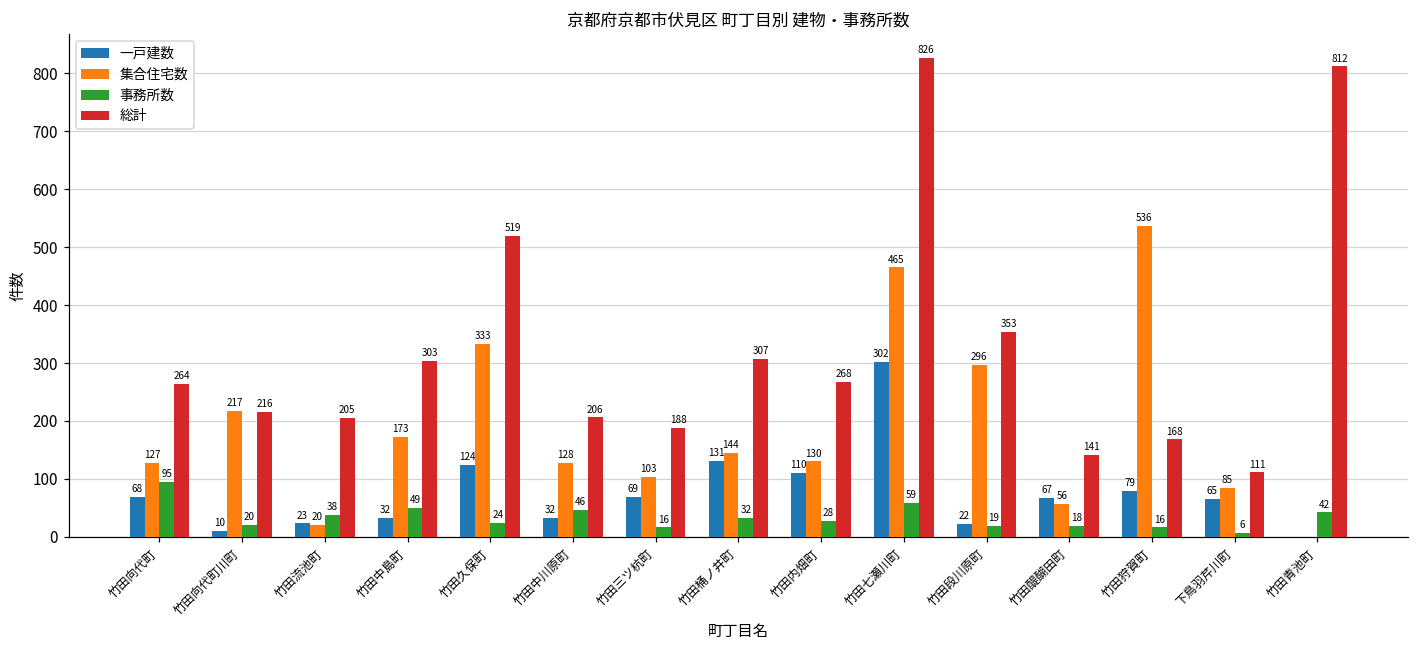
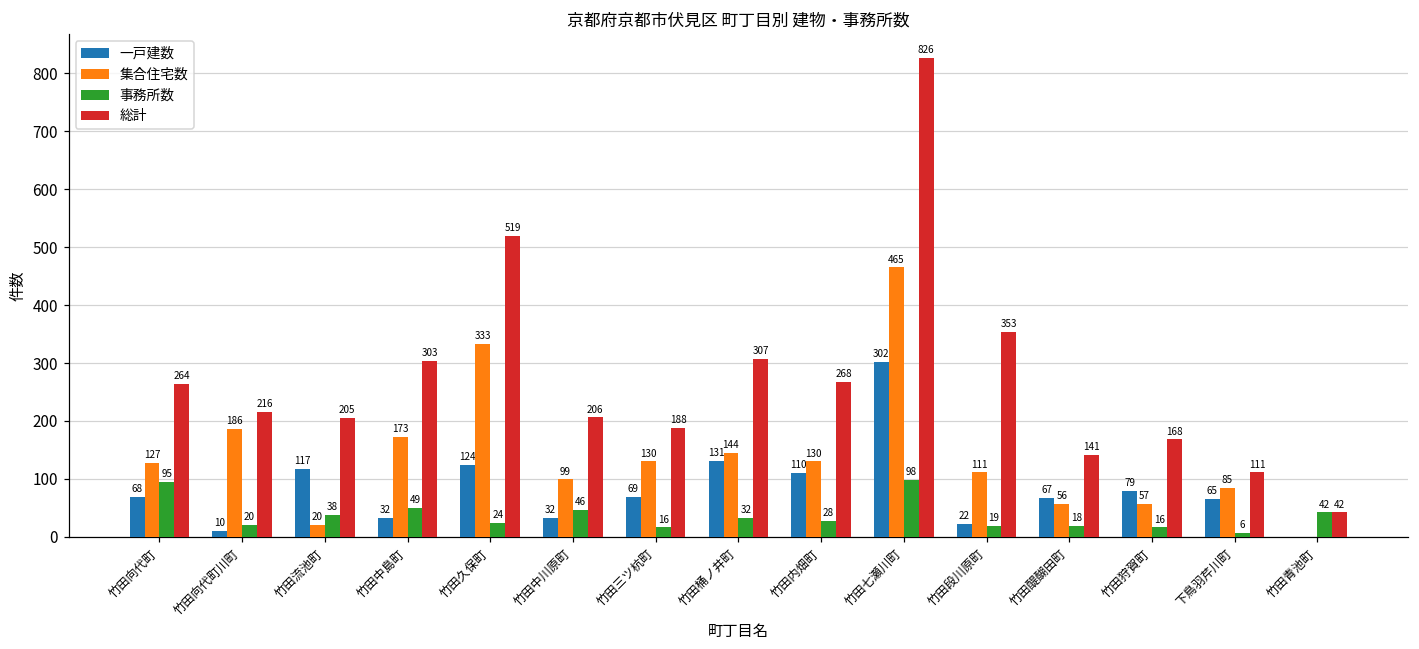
  {
    "一戸建数": {
      "竹田向代町": 68,
      "竹田向代町川町": 10,
-     "竹田流池町": 23,
+     "竹田流池町": 117,
      "竹田中島町": 32,
      "竹田久保町": 124,
      "竹田中川原町": 32,
      "竹田三ツ杭町": 69,
      "竹田桶ノ井町": 131,
      "竹田内畑町": 110,
      "竹田七瀬川町": 302,
      "竹田段川原町": 22,
      "竹田醍醐田町": 67,
      "竹田狩賀町": 79,
      "下鳥羽芹川町": 65
    },
    "集合住宅数": {
      "竹田向代町": 127,
-     "竹田向代町川町": 217,
+     "竹田向代町川町": 186,
      "竹田流池町": 20,
      "竹田中島町": 173,
      "竹田久保町": 333,
-     "竹田中川原町": 128,
-     "竹田三ツ杭町": 103,
+     "竹田中川原町": 99,
+     "竹田三ツ杭町": 130,
      "竹田桶ノ井町": 144,
      "竹田内畑町": 130,
      "竹田七瀬川町": 465,
-     "竹田段川原町": 296,
+     "竹田段川原町": 111,
      "竹田醍醐田町": 56,
-     "竹田狩賀町": 536,
+     "竹田狩賀町": 57,
      "下鳥羽芹川町": 85
    },
    "事務所数": {
      "竹田向代町": 95,
      "竹田向代町川町": 20,
      "竹田流池町": 38,
      "竹田中島町": 49,
      "竹田久保町": 24,
      "竹田中川原町": 46,
      "竹田三ツ杭町": 16,
      "竹田桶ノ井町": 32,
      "竹田内畑町": 28,
-     "竹田七瀬川町": 59,
+     "竹田七瀬川町": 98,
      "竹田段川原町": 19,
      "竹田醍醐田町": 18,
      "竹田狩賀町": 16,
      "下鳥羽芹川町": 6,
      "竹田青池町": 42
    },
    "総計": {
      "竹田向代町": 264,
      "竹田向代町川町": 216,
      "竹田流池町": 205,
      "竹田中島町": 303,
      "竹田久保町": 519,
      "竹田中川原町": 206,
      "竹田三ツ杭町": 188,
      "竹田桶ノ井町": 307,
      "竹田内畑町": 268,
      "竹田七瀬川町": 826,
      "竹田段川原町": 353,
      "竹田醍醐田町": 141,
      "竹田狩賀町": 168,
      "下鳥羽芹川町": 111,
-     "竹田青池町": 812
+     "竹田青池町": 42
    }
  }
